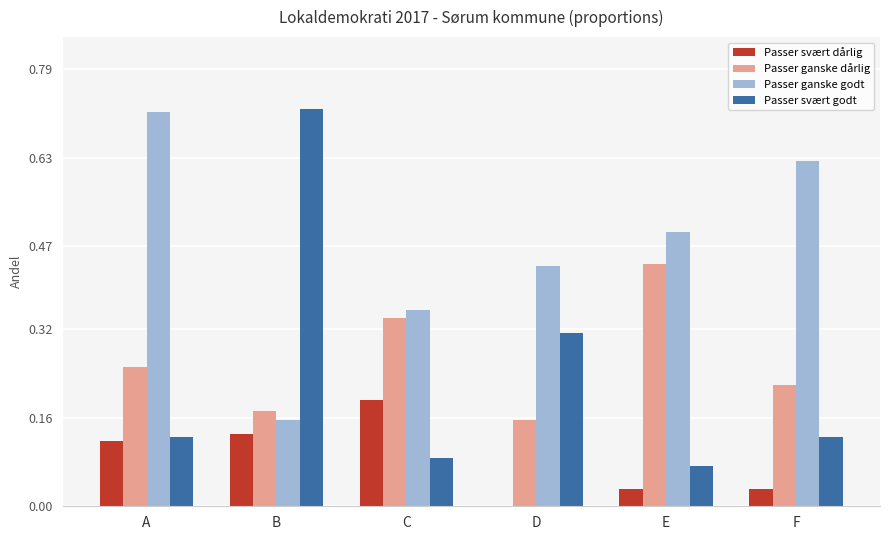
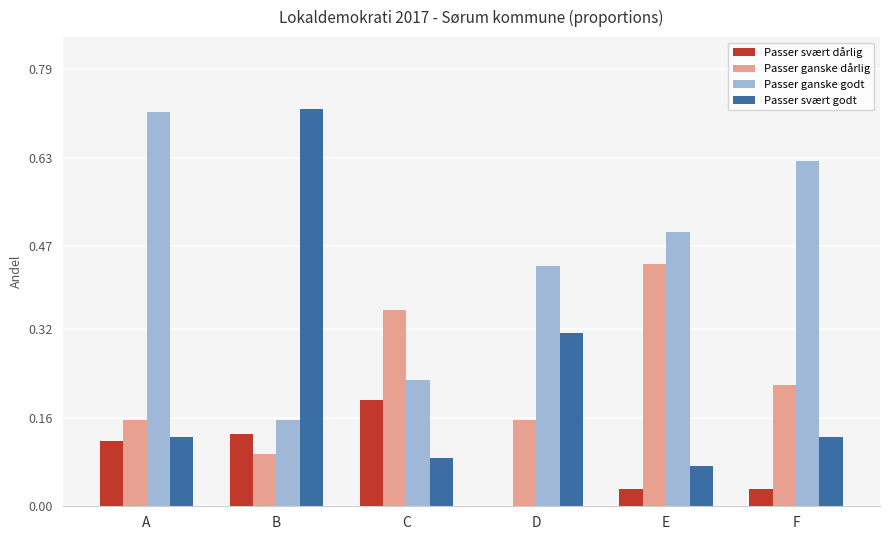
  {
    "Passer svært dårlig": {
      "A": 0.12,
      "B": 0.13,
      "C": 0.19,
      "D": 0.00,
      "E": 0.03,
      "F": 0.03
    },
    "Passer ganske dårlig": {
-     "A": 0.25,
-     "B": 0.17,
-     "C": 0.34,
+     "A": 0.16,
+     "B": 0.09,
+     "C": 0.36,
      "D": 0.16,
      "E": 0.44,
      "F": 0.22
    },
    "Passer ganske godt": {
      "A": 0.71,
      "B": 0.16,
-     "C": 0.36,
+     "C": 0.23,
      "D": 0.43,
      "E": 0.50,
      "F": 0.63
    },
    "Passer svært godt": {
      "A": 0.13,
      "B": 0.72,
      "C": 0.09,
      "D": 0.31,
      "E": 0.07,
      "F": 0.13
    }
  }
